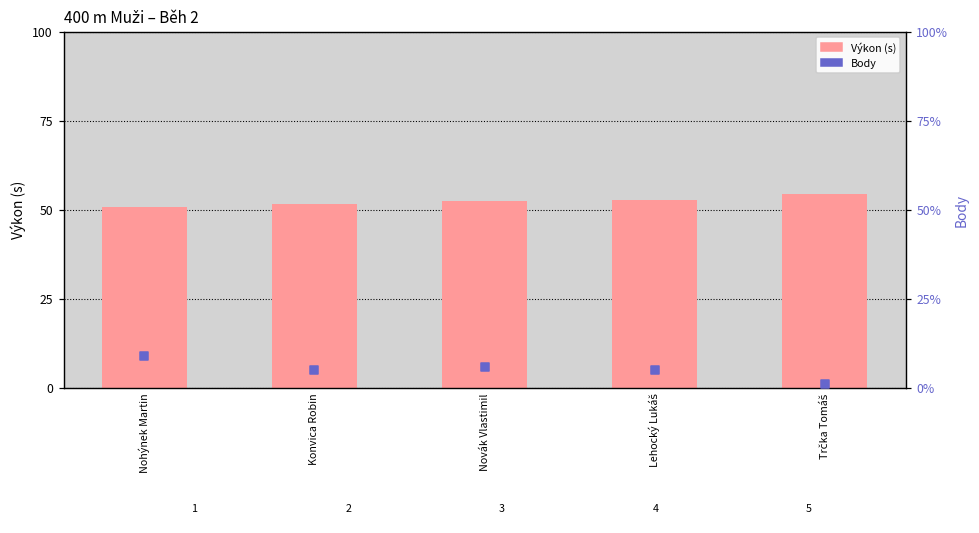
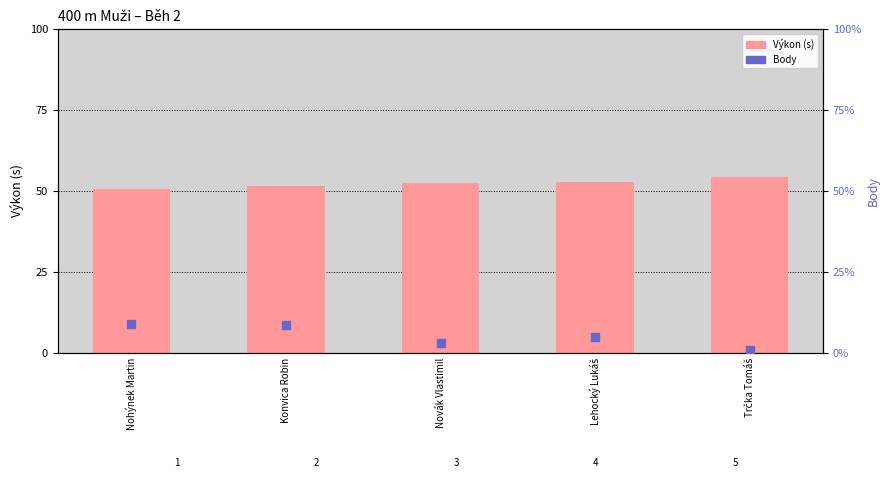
  {
    "Body": {
-     "Konvica Robin": "5%",
-     "Novák Vlastimil": "6%"
+     "Konvica Robin": "9%",
+     "Novák Vlastimil": "3%"
    }
  }
